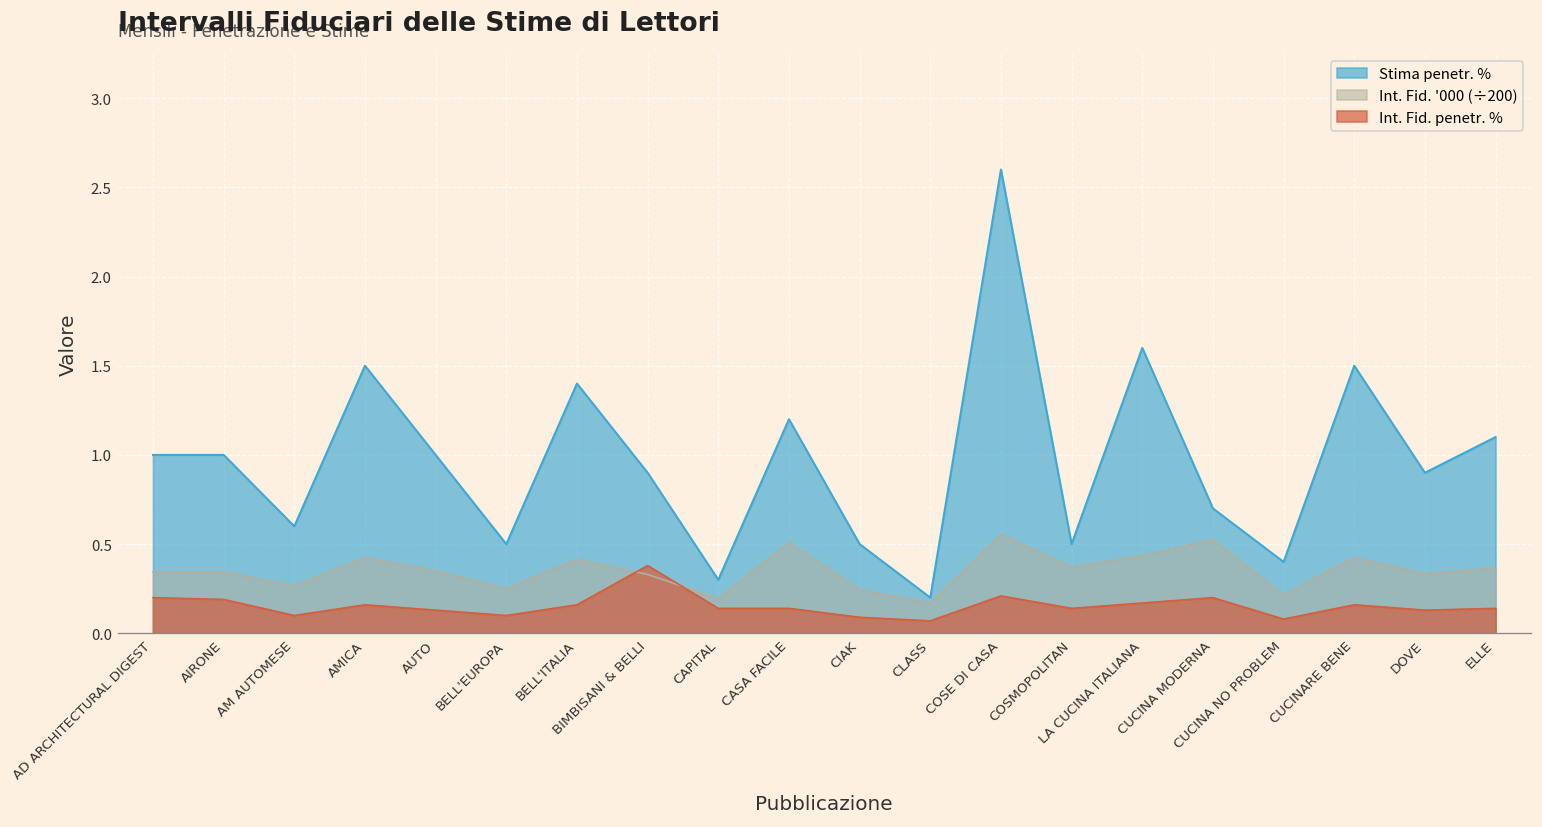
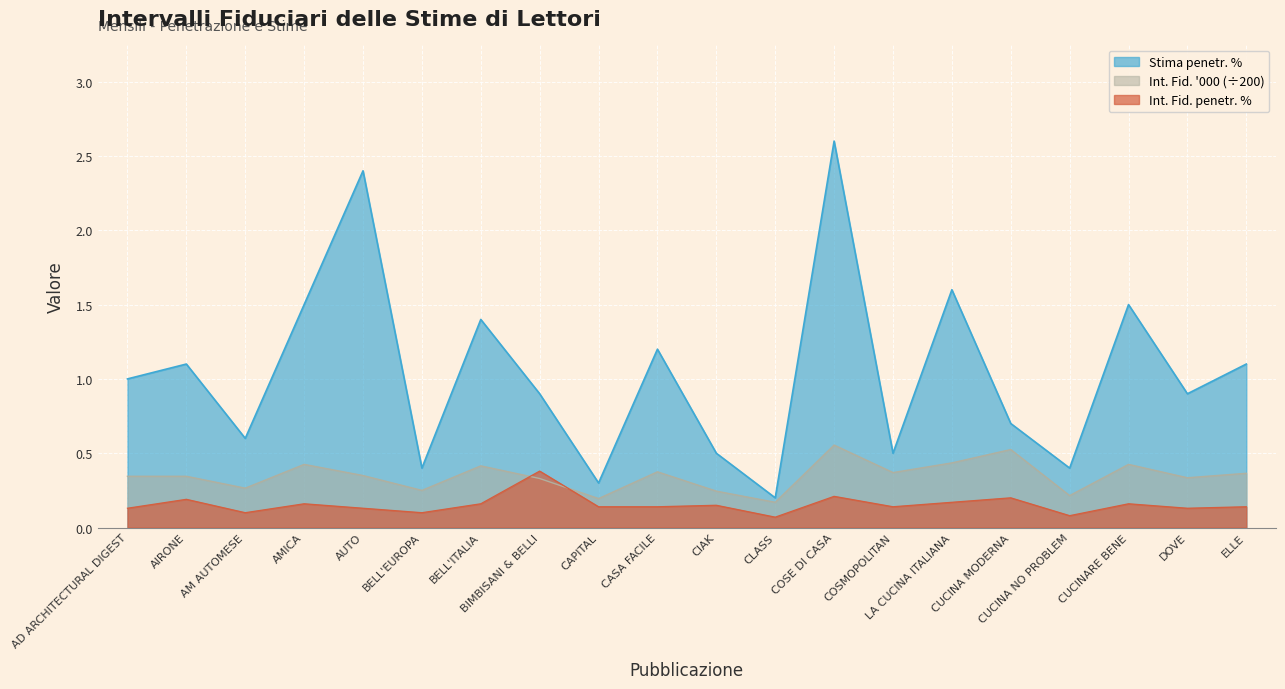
  {
    "Stima penetr. %": {
      "AD ARCHITECTURAL DIGEST": 1.0,
-     "AIRONE": 1.0,
+     "AIRONE": 1.1,
      "AM AUTOMESE": 0.6,
      "AMICA": 1.5,
-     "AUTO": 1.0,
-     "BELL'EUROPA": 0.5,
+     "AUTO": 2.4,
+     "BELL'EUROPA": 0.4,
      "BELL'ITALIA": 1.4,
      "BIMBISANI & BELLI": 0.9,
      "CAPITAL": 0.3,
      "CASA FACILE": 1.2,
      "CIAK": 0.5,
      "CLASS": 0.2,
      "COSE DI CASA": 2.6,
      "COSMOPOLITAN": 0.5,
      "LA CUCINA ITALIANA": 1.6,
      "CUCINA MODERNA": 0.7,
      "CUCINA NO PROBLEM": 0.4,
      "CUCINARE BENE": 1.5,
      "DOVE": 0.9,
      "ELLE": 1.1
    },
    "Int. Fid. '000 (÷200)": {
      "AD ARCHITECTURAL DIGEST": 0.35,
      "AIRONE": 0.35,
      "AM AUTOMESE": 0.27,
      "AMICA": 0.43,
      "AUTO": 0.35,
      "BELL'EUROPA": 0.25,
      "BELL'ITALIA": 0.42,
      "BIMBISANI & BELLI": 0.33,
      "CAPITAL": 0.20,
-     "CASA FACILE": 0.51,
+     "CASA FACILE": 0.38,
      "CIAK": 0.25,
      "CLASS": 0.17,
      "COSE DI CASA": 0.56,
      "COSMOPOLITAN": 0.37,
      "LA CUCINA ITALIANA": 0.44,
      "CUCINA MODERNA": 0.53,
      "CUCINA NO PROBLEM": 0.22,
      "CUCINARE BENE": 0.43,
      "DOVE": 0.34,
      "ELLE": 0.37
    },
    "Int. Fid. penetr. %": {
-     "AD ARCHITECTURAL DIGEST": 0.20,
+     "AD ARCHITECTURAL DIGEST": 0.13,
      "AIRONE": 0.19,
      "AM AUTOMESE": 0.10,
      "AMICA": 0.16,
      "AUTO": 0.13,
      "BELL'EUROPA": 0.10,
      "BELL'ITALIA": 0.16,
      "BIMBISANI & BELLI": 0.38,
      "CAPITAL": 0.14,
      "CASA FACILE": 0.14,
-     "CIAK": 0.09,
+     "CIAK": 0.15,
      "CLASS": 0.07,
      "COSE DI CASA": 0.21,
      "COSMOPOLITAN": 0.14,
      "LA CUCINA ITALIANA": 0.17,
      "CUCINA MODERNA": 0.20,
      "CUCINA NO PROBLEM": 0.08,
      "CUCINARE BENE": 0.16,
      "DOVE": 0.13,
      "ELLE": 0.14
    }
  }
